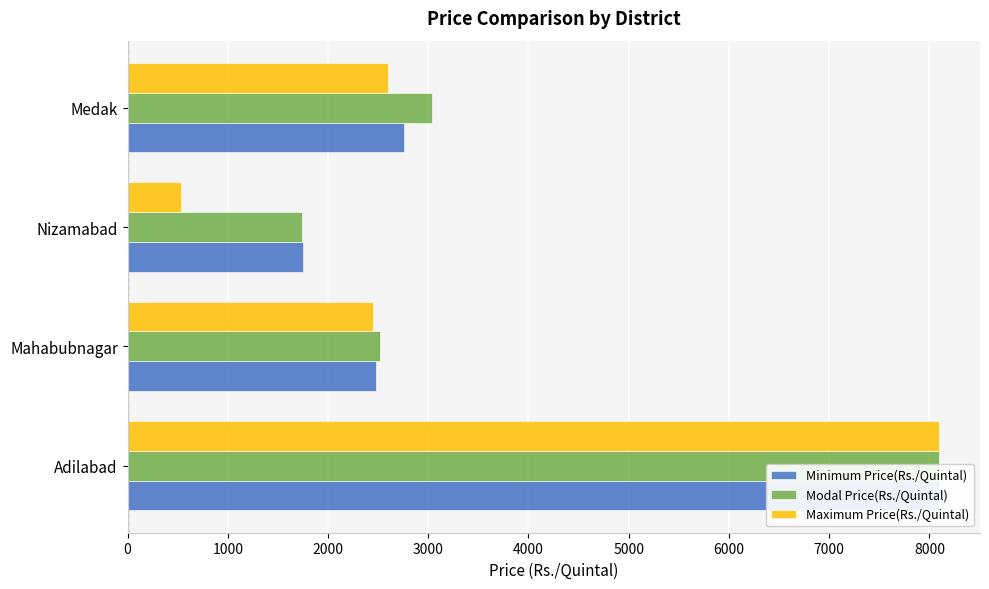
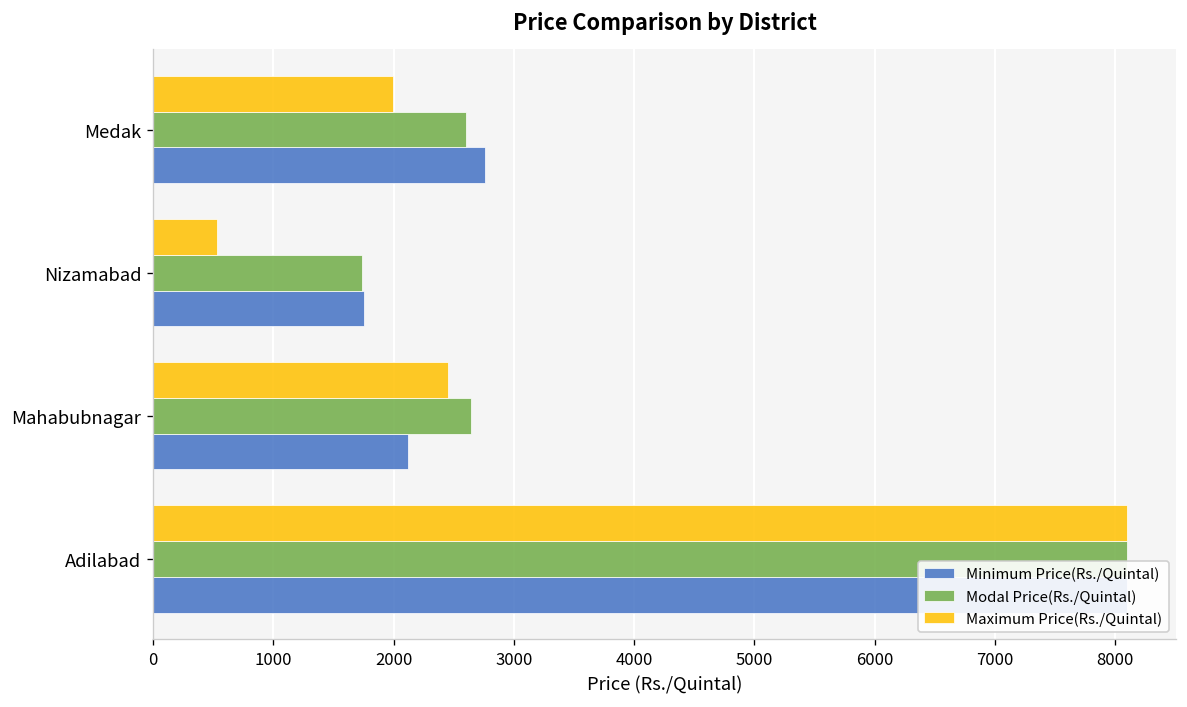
  {
    "Minimum Price(Rs./Quintal)": {
      "Medak": 2760,
      "Nizamabad": 1750,
-     "Mahabubnagar": 2480
+     "Mahabubnagar": 2120
    },
    "Modal Price(Rs./Quintal)": {
-     "Medak": 3040,
+     "Medak": 2600,
      "Nizamabad": 1740,
-     "Mahabubnagar": 2520
+     "Mahabubnagar": 2640
    },
    "Maximum Price(Rs./Quintal)": {
-     "Medak": 2600,
+     "Medak": 1990,
      "Nizamabad": 540,
      "Mahabubnagar": 2450,
      "Adilabad": 8100
    }
  }
